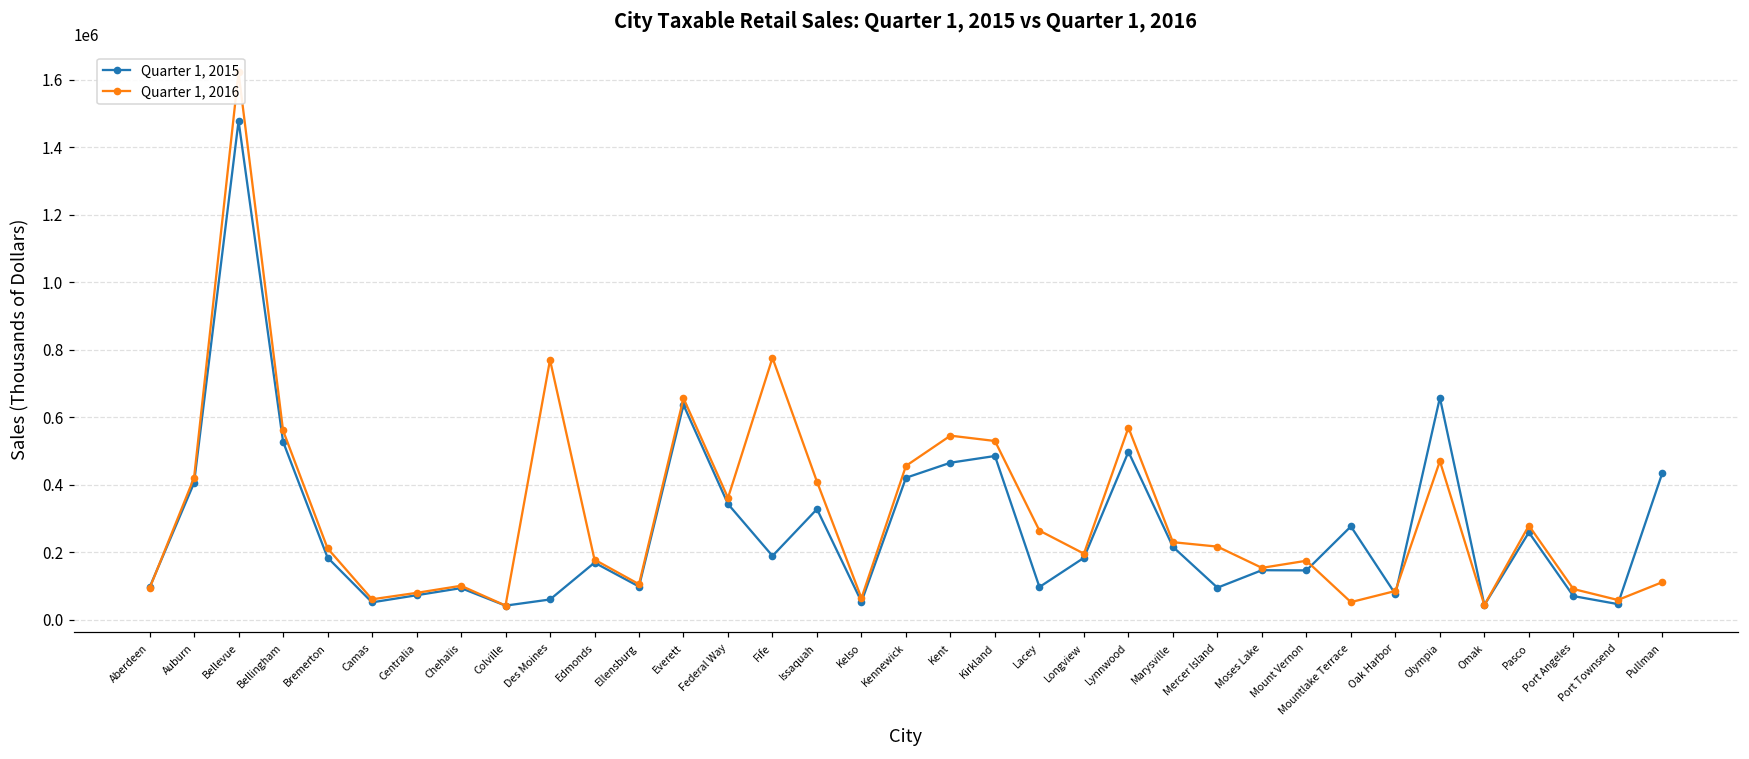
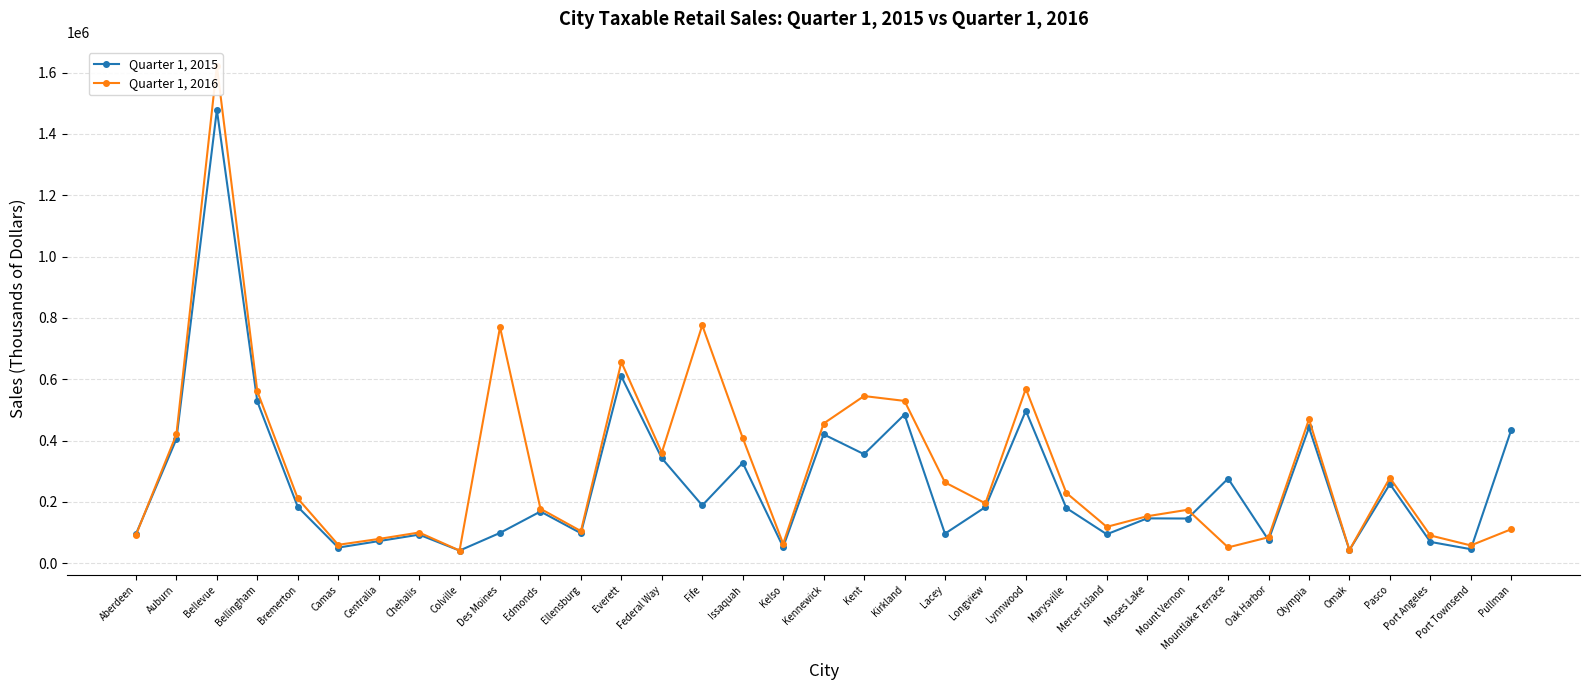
  {
    "Quarter 1, 2015": {
      "Auburn": 410000,
      "Bellevue": 1480000,
      "Bellingham": 530000,
      "Bremerton": 180000,
      "Camas": 50000,
-     "Des Moines": 60000,
+     "Des Moines": 100000,
      "Edmonds": 170000,
-     "Everett": 640000,
+     "Everett": 610000,
      "Federal Way": 340000,
      "Fife": 190000,
      "Issaquah": 330000,
      "Kelso": 50000,
      "Kennewick": 420000,
-     "Kent": 470000,
+     "Kent": 360000,
      "Kirkland": 490000,
      "Lacey": 100000,
      "Longview": 180000,
      "Lynnwood": 500000,
-     "Marysville": 220000,
+     "Marysville": 180000,
      "Mercer Island": 90000,
      "Mount Vernon": 150000,
      "Mountlake Terrace": 280000,
      "Oak Harbor": 80000,
-     "Olympia": 660000,
+     "Olympia": 440000,
      "Pasco": 260000,
      "Port Angeles": 70000,
      "Port Townsend": 50000,
      "Pullman": 440000
    },
    "Quarter 1, 2016": {
      "Auburn": 420000,
      "Bellingham": 560000,
      "Bremerton": 210000,
      "Camas": 60000,
      "Des Moines": 770000,
      "Edmonds": 180000,
      "Everett": 660000,
      "Federal Way": 360000,
      "Fife": 780000,
      "Issaquah": 410000,
      "Kelso": 60000,
      "Kennewick": 460000,
      "Kent": 550000,
      "Kirkland": 530000,
      "Lacey": 260000,
      "Longview": 200000,
      "Lynnwood": 570000,
      "Marysville": 230000,
-     "Mercer Island": 220000,
+     "Mercer Island": 120000,
      "Mount Vernon": 170000,
      "Mountlake Terrace": 50000,
      "Oak Harbor": 90000,
      "Olympia": 470000,
      "Pasco": 280000,
      "Port Angeles": 90000,
      "Port Townsend": 60000,
      "Pullman": 110000
    }
  }
